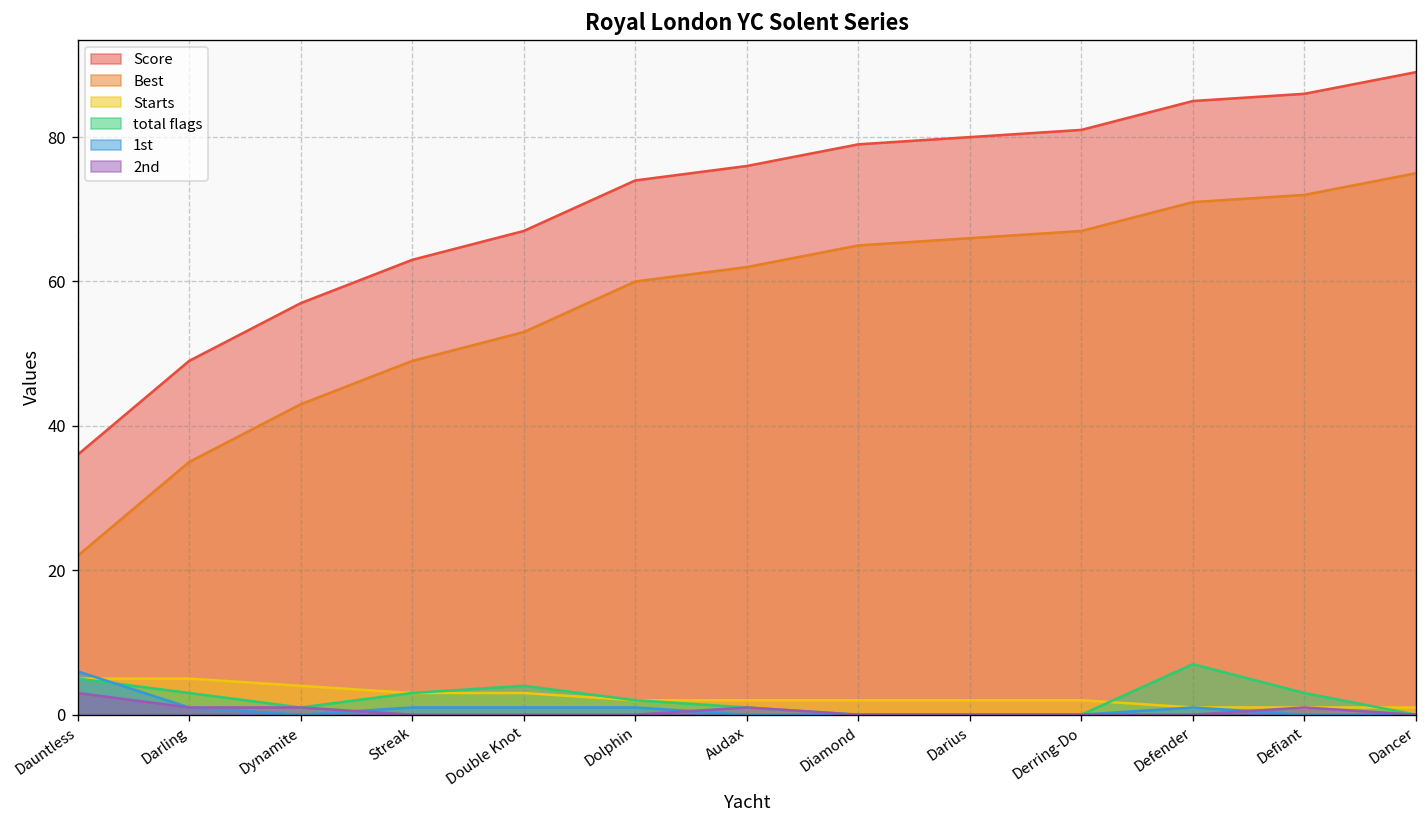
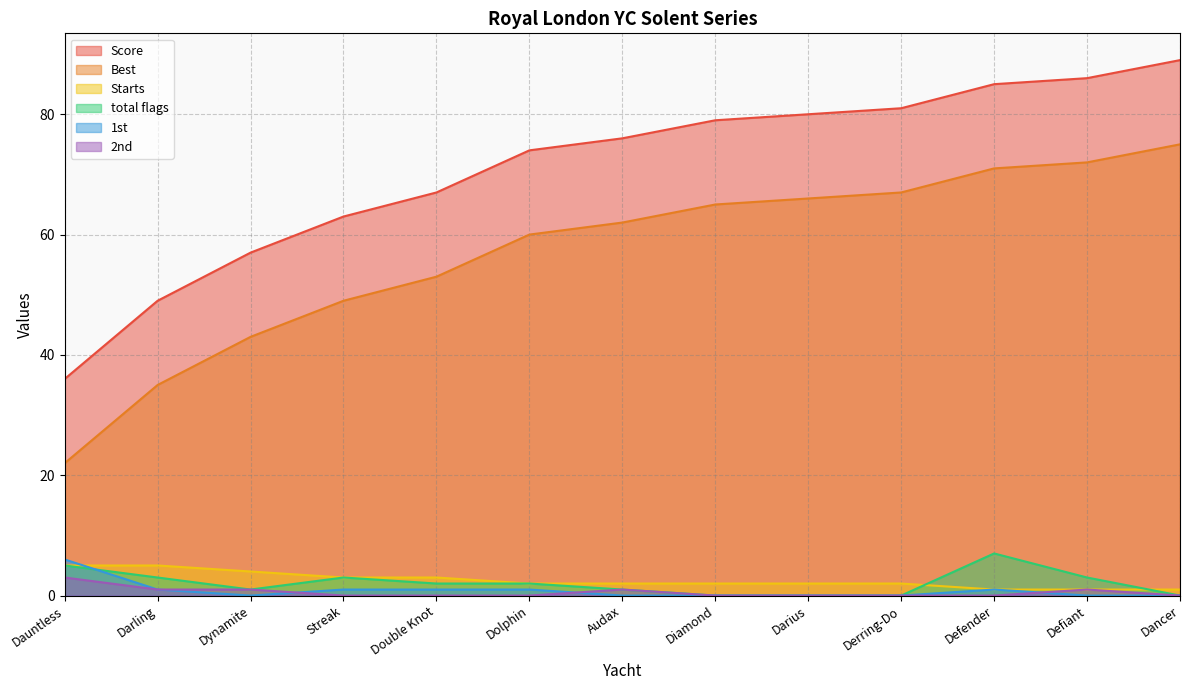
  {
    "total flags": {
      "Darling": 3,
-     "Double Knot": 4,
+     "Double Knot": 2,
      "Defender": 7,
      "Defiant": 3
    },
    "1st": {
      "Dauntless": 6,
      "Dynamite": 0,
      "Streak": 1,
      "Double Knot": 1,
      "Dolphin": 1,
      "Audax": 0,
      "Defiant": 0
    },
    "2nd": {
      "Dauntless": 3,
      "Streak": 0,
      "Double Knot": 0,
      "Dolphin": 0,
      "Defender": 0
    }
  }
